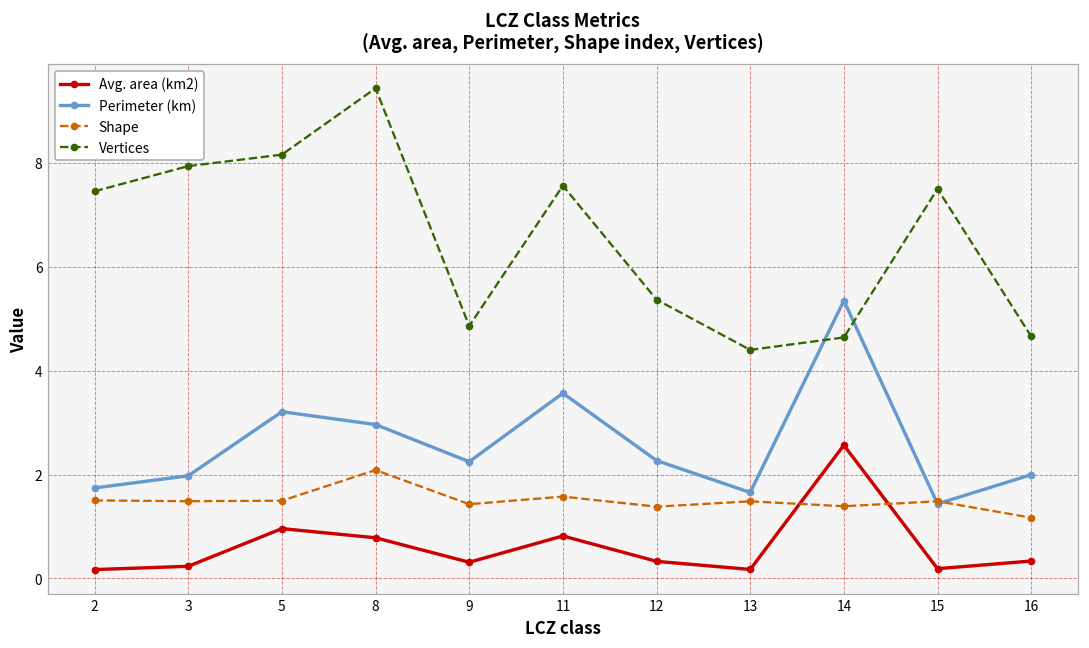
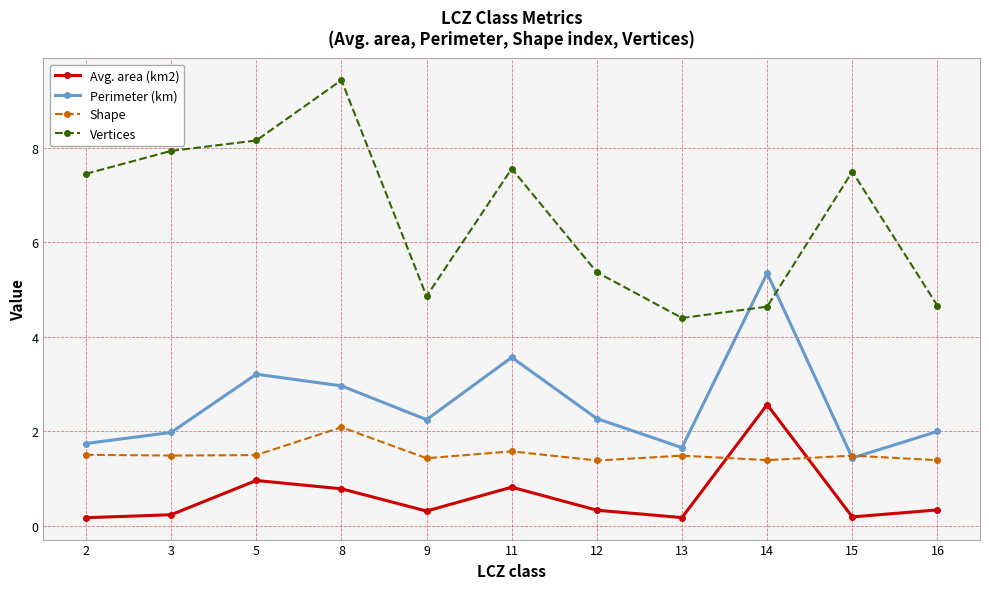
  {
    "Avg. area (km2)": {
      "2": 0.2,
      "3": 0.2,
      "5": 1.0,
      "8": 0.8,
      "9": 0.3,
      "11": 0.8,
      "12": 0.3,
      "13": 0.2,
      "14": 2.6,
      "15": 0.2,
      "16": 0.3
    },
    "Perimeter (km)": {
      "2": 1.7,
      "3": 2.0,
      "5": 3.2,
      "8": 3.0,
      "9": 2.2,
      "11": 3.6,
      "12": 2.3,
      "13": 1.7,
      "14": 5.3,
      "16": 2.0
    },
    "Shape": {
      "2": 1.5,
      "3": 1.5,
      "5": 1.5,
      "8": 2.1,
      "9": 1.4,
      "11": 1.6,
      "12": 1.4,
      "13": 1.5,
      "14": 1.4,
-     "16": 1.2
+     "16": 1.4
    },
    "Vertices": {
      "2": 7.5,
      "3": 7.9,
      "5": 8.2,
      "8": 9.4,
      "9": 4.9,
      "11": 7.6,
      "12": 5.4,
      "13": 4.4,
      "14": 4.6,
      "15": 7.5,
      "16": 4.7
    }
  }
